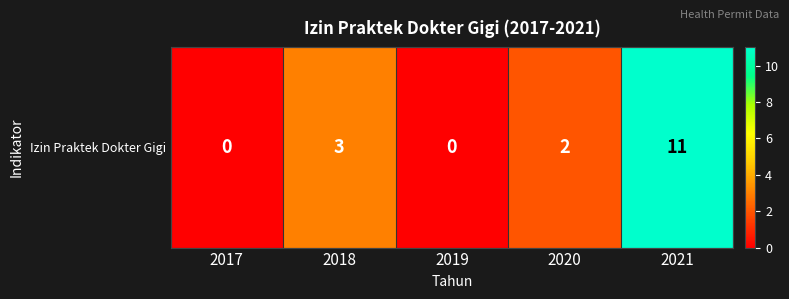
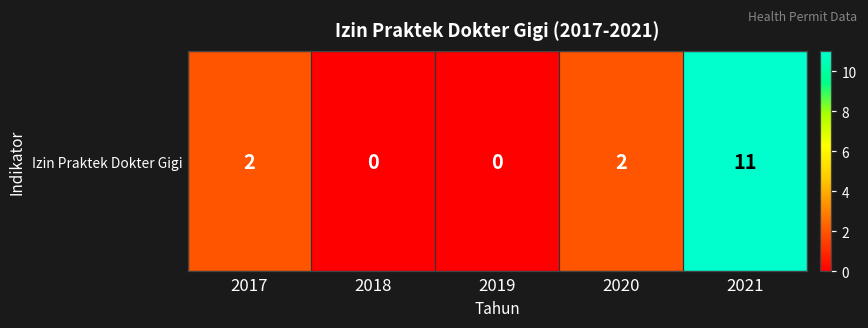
  {
    "Izin Praktek Dokter Gigi": {
-     "2017": 0,
-     "2018": 3,
+     "2017": 2,
+     "2018": 0,
      "2019": 0,
      "2020": 2,
      "2021": 11
    }
  }
